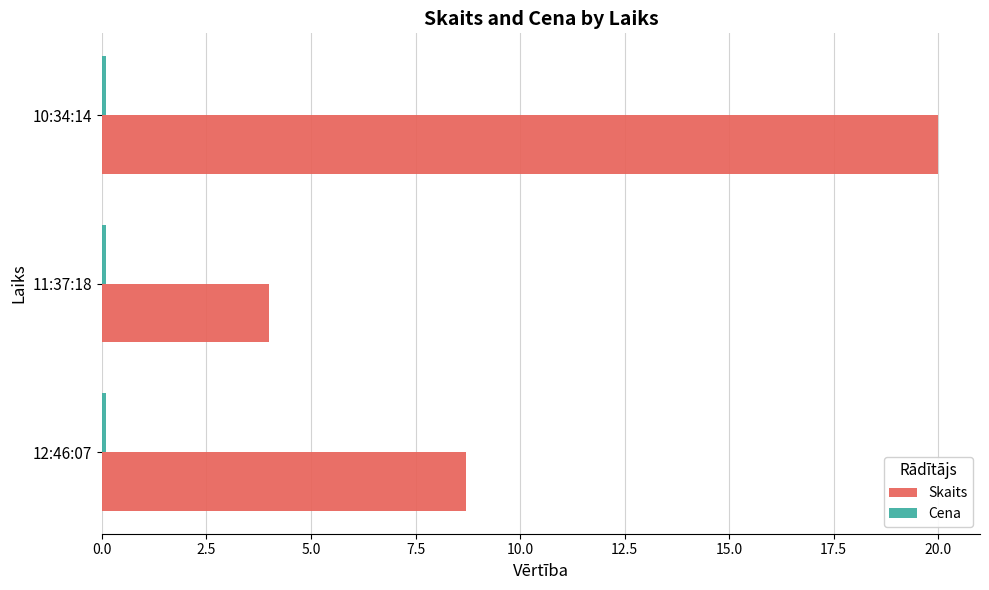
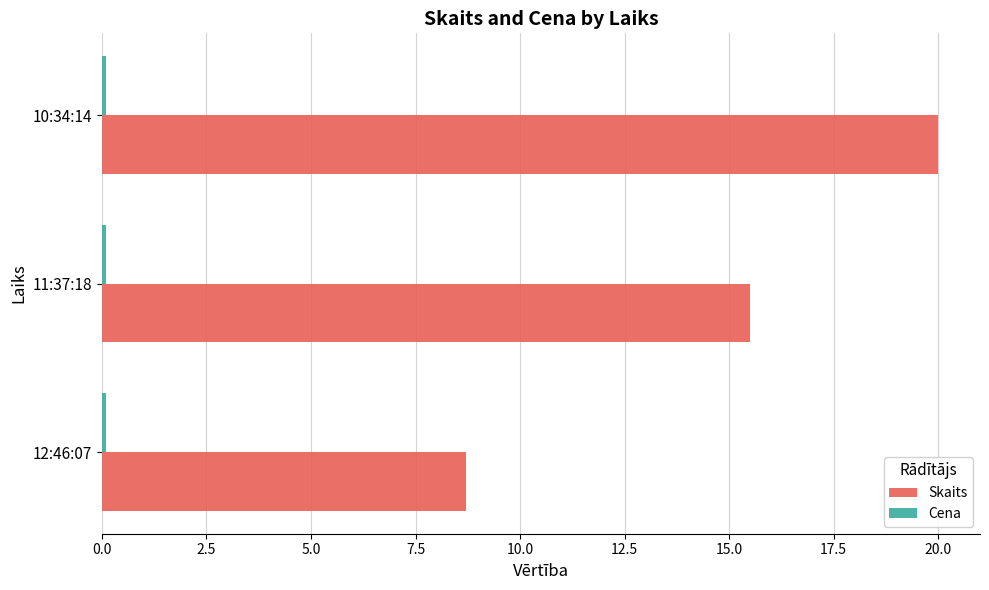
  {
    "Skaits": {
      "10:34:14": 20.0,
-     "11:37:18": 4.0,
+     "11:37:18": 15.5,
      "12:46:07": 8.7
    },
    "Cena": {
      "10:34:14": 0.1,
      "11:37:18": 0.1,
      "12:46:07": 0.1
    }
  }
